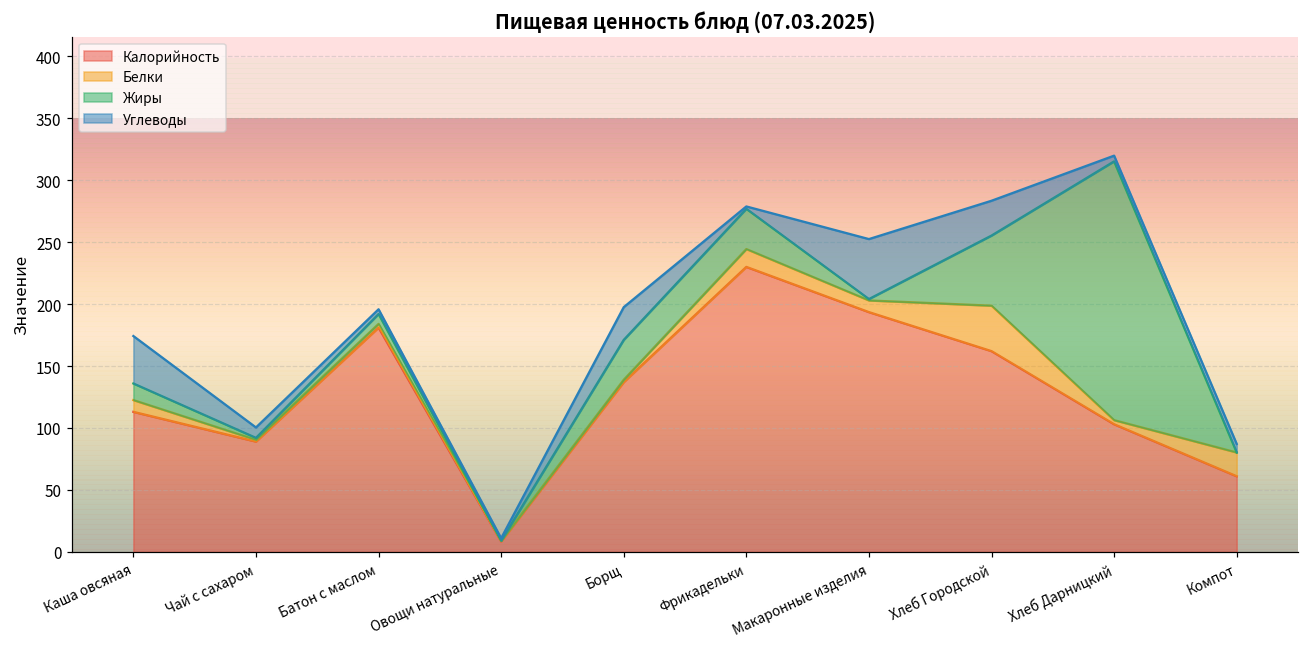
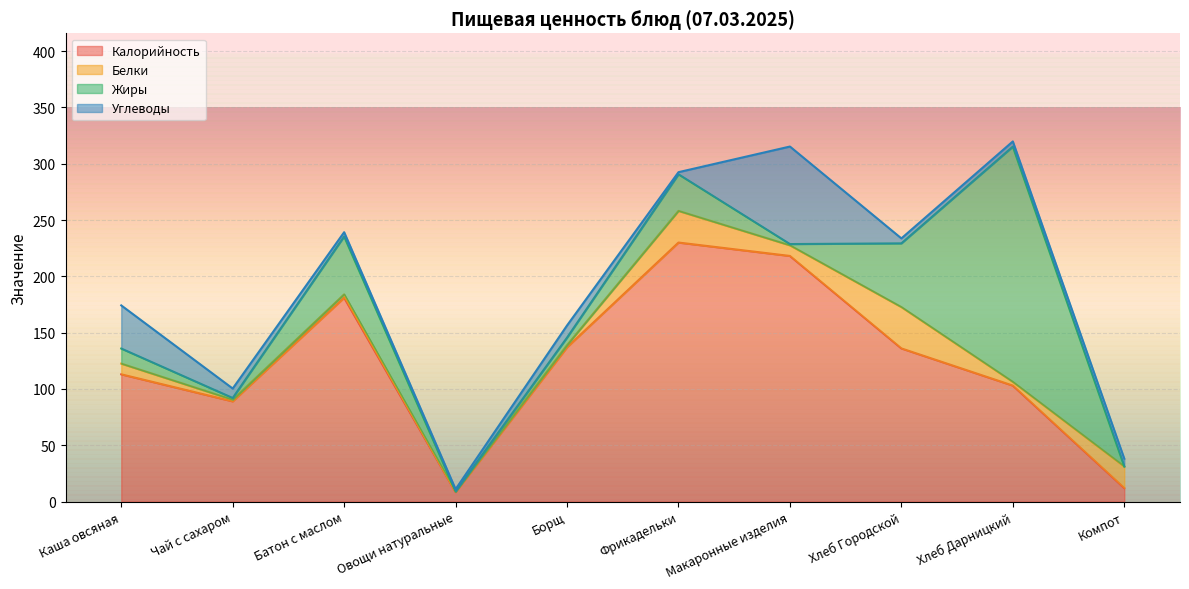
  {
    "Калорийность": {
      "Каша овсяная": 113,
      "Батон с маслом": 181,
      "Фрикадельки": 230,
-     "Макаронные изделия": 194,
-     "Хлеб Городской": 162,
+     "Макаронные изделия": 218,
+     "Хлеб Городской": 136,
      "Хлеб Дарницкий": 103,
-     "Компот": 61
+     "Компот": 12
    },
    "Белки": {
      "Каша овсяная": 10,
      "Батон с маслом": 3,
-     "Фрикадельки": 14,
+     "Фрикадельки": 28,
      "Хлеб Городской": 37,
      "Хлеб Дарницкий": 3
    },
    "Жиры": {
      "Каша овсяная": 13,
-     "Батон с маслом": 8,
-     "Борщ": 32,
+     "Батон с маслом": 51,
+     "Борщ": 7,
      "Хлеб Городской": 57,
      "Хлеб Дарницкий": 209
    },
    "Углеводы": {
      "Каша овсяная": 38,
      "Чай с сахаром": 8,
      "Батон с маслом": 4,
-     "Борщ": 26,
-     "Макаронные изделия": 48,
-     "Хлеб Городской": 28,
+     "Борщ": 11,
+     "Макаронные изделия": 87,
+     "Хлеб Городской": 4,
      "Хлеб Дарницкий": 5,
      "Компот": 7
    }
  }
